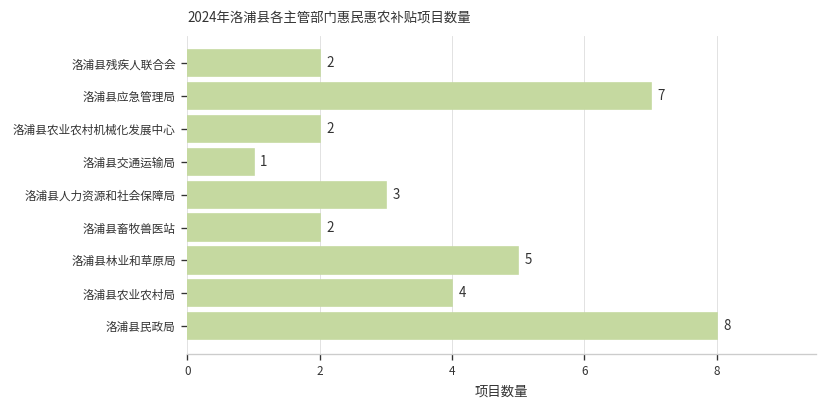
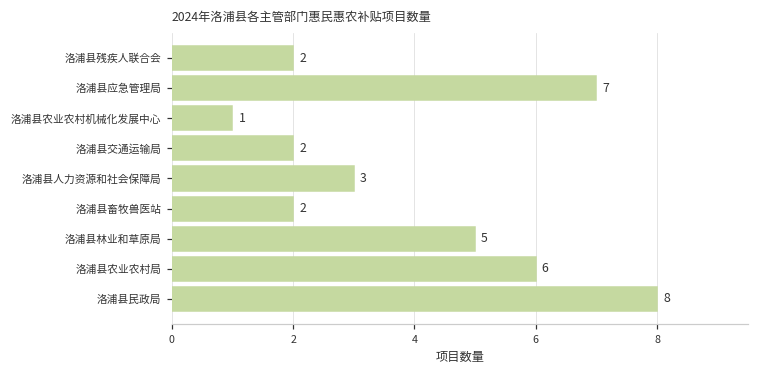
  {
    "洛浦县残疾人联合会": 2,
    "洛浦县应急管理局": 7,
-   "洛浦县农业农村机械化发展中心": 2,
-   "洛浦县交通运输局": 1,
+   "洛浦县农业农村机械化发展中心": 1,
+   "洛浦县交通运输局": 2,
    "洛浦县人力资源和社会保障局": 3,
    "洛浦县畜牧兽医站": 2,
    "洛浦县林业和草原局": 5,
-   "洛浦县农业农村局": 4,
+   "洛浦县农业农村局": 6,
    "洛浦县民政局": 8
  }
